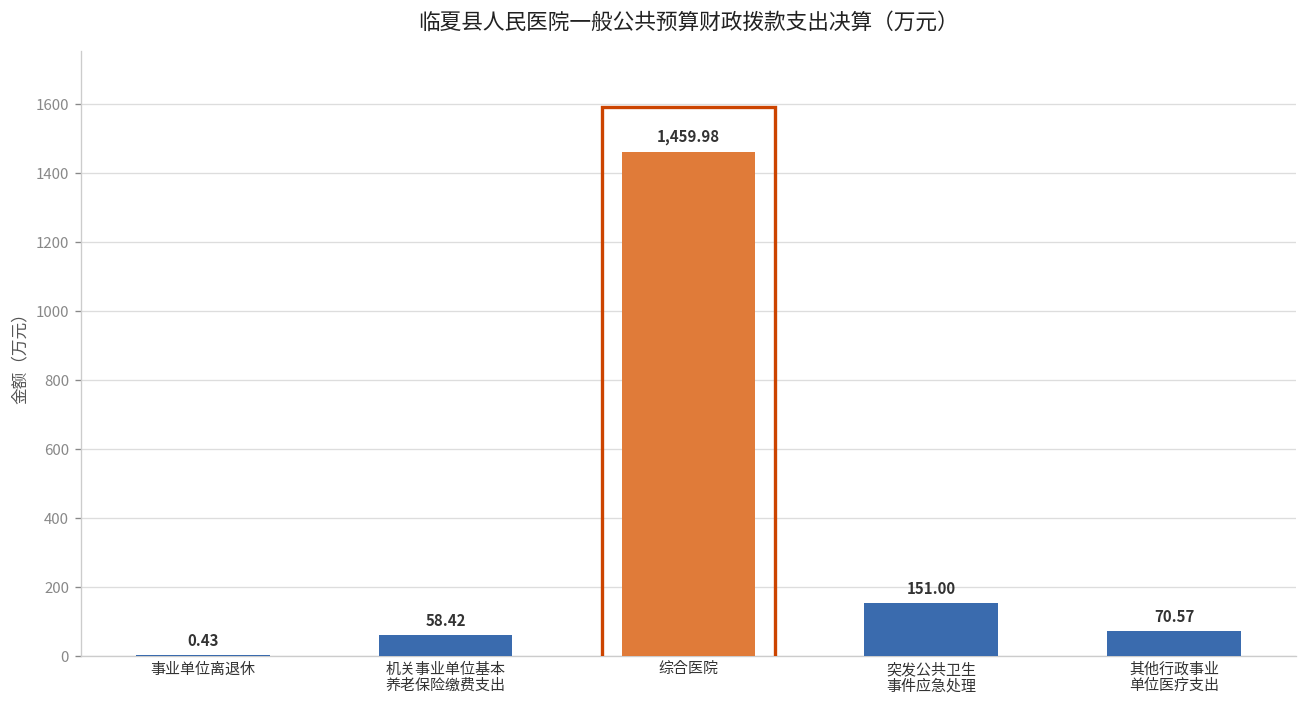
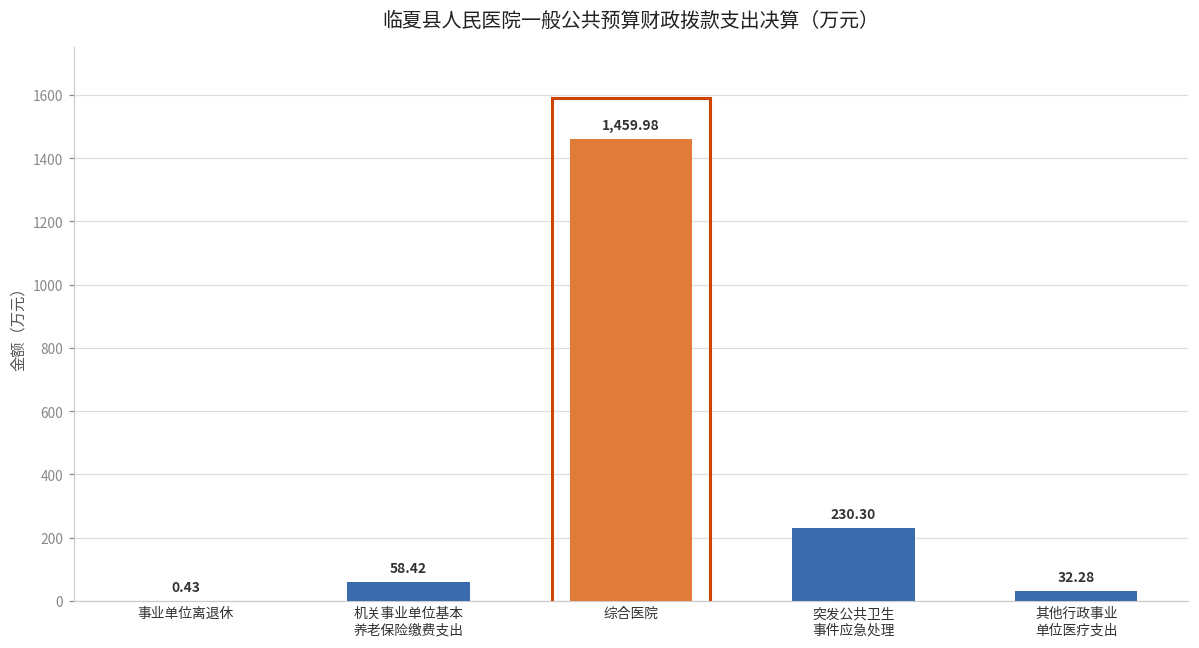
  {
    "事业单位离退休": "0.43",
    "机关事业单位基本 养老保险缴费支出": "58.42",
    "综合医院": "1,459.98",
-   "突发公共卫生 事件应急处理": "151.00",
-   "其他行政事业 单位医疗支出": "70.57"
+   "突发公共卫生 事件应急处理": "230.30",
+   "其他行政事业 单位医疗支出": "32.28"
  }
